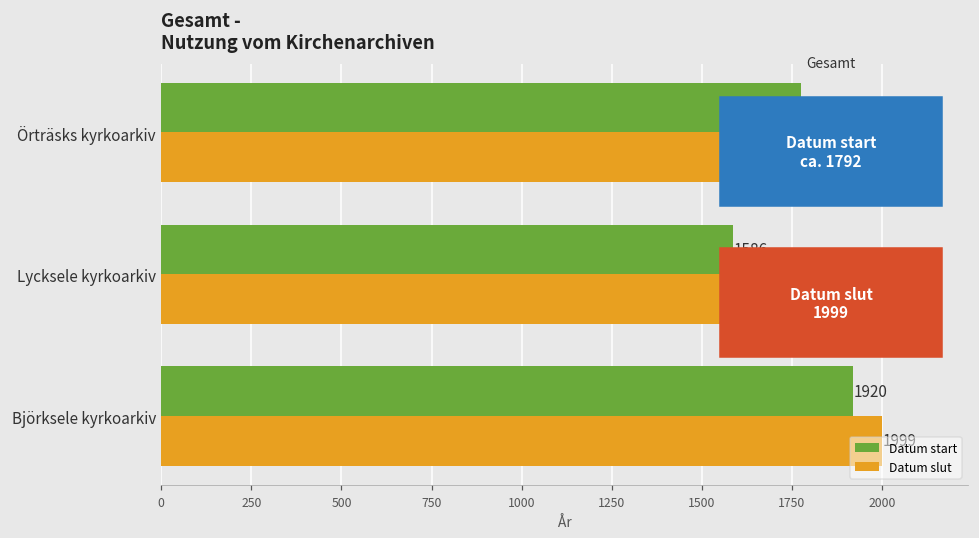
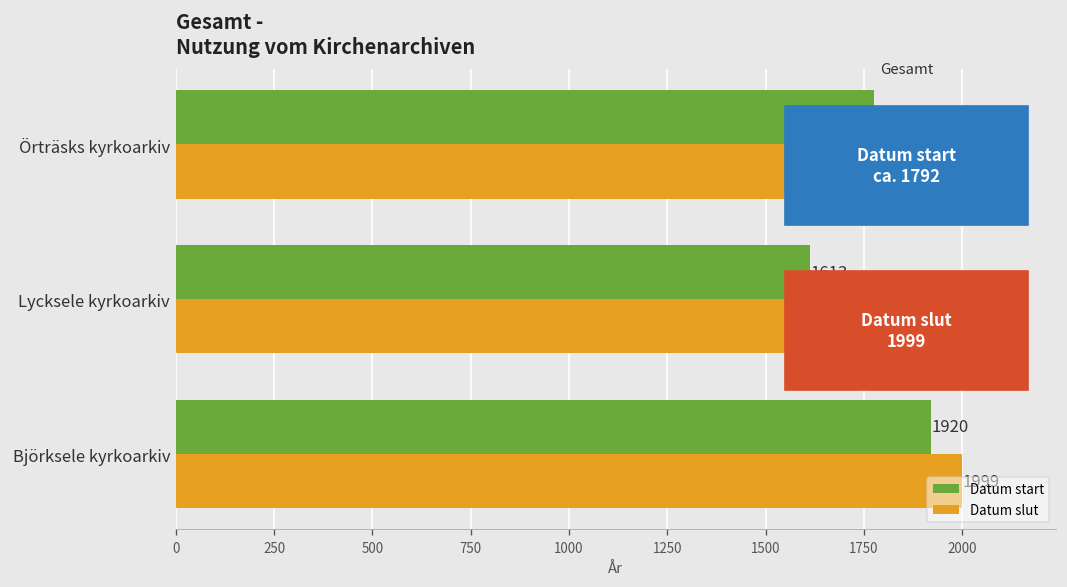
  {
    "Datum start": {
-     "Lycksele kyrkoarkiv": 1586,
+     "Lycksele kyrkoarkiv": 1613,
      "Björksele kyrkoarkiv": 1920
    },
    "Datum slut": {
      "Örträsks kyrkoarkiv": 2000,
      "Lycksele kyrkoarkiv": 2000
    }
  }
